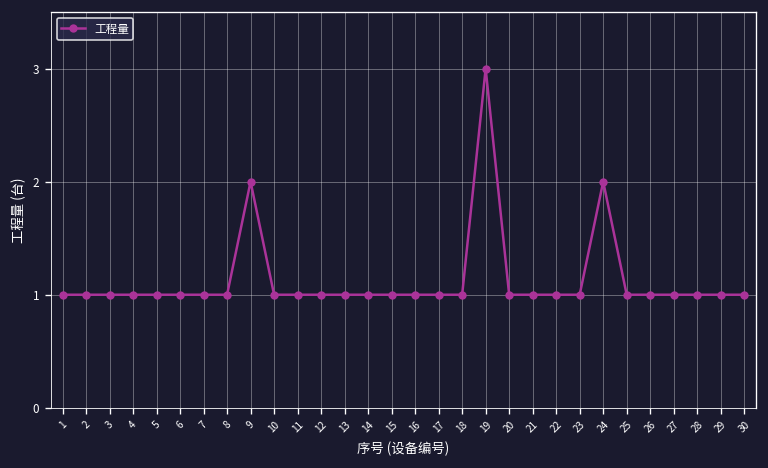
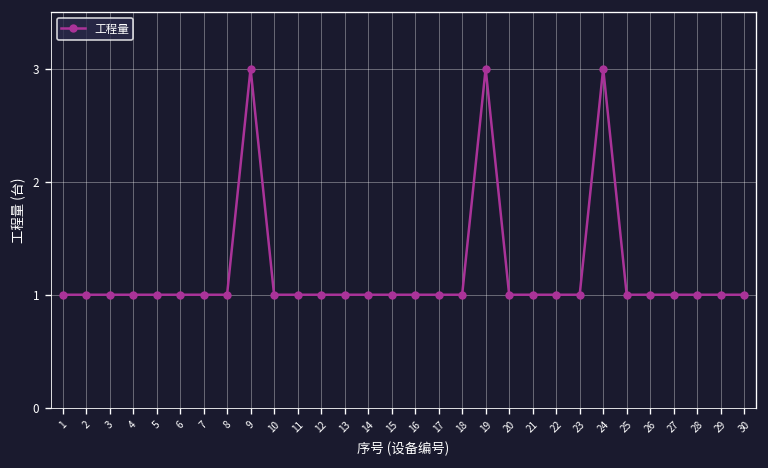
  {
    "1": 1,
    "2": 1,
    "3": 1,
    "4": 1,
    "5": 1,
    "6": 1,
    "7": 1,
    "8": 1,
-   "9": 2,
+   "9": 3,
    "10": 1,
    "11": 1,
    "12": 1,
    "13": 1,
    "14": 1,
    "15": 1,
    "16": 1,
    "17": 1,
    "18": 1,
    "19": 3,
    "20": 1,
    "21": 1,
    "22": 1,
    "23": 1,
-   "24": 2,
+   "24": 3,
    "25": 1,
    "26": 1,
    "27": 1,
    "28": 1,
    "29": 1,
    "30": 1
  }
